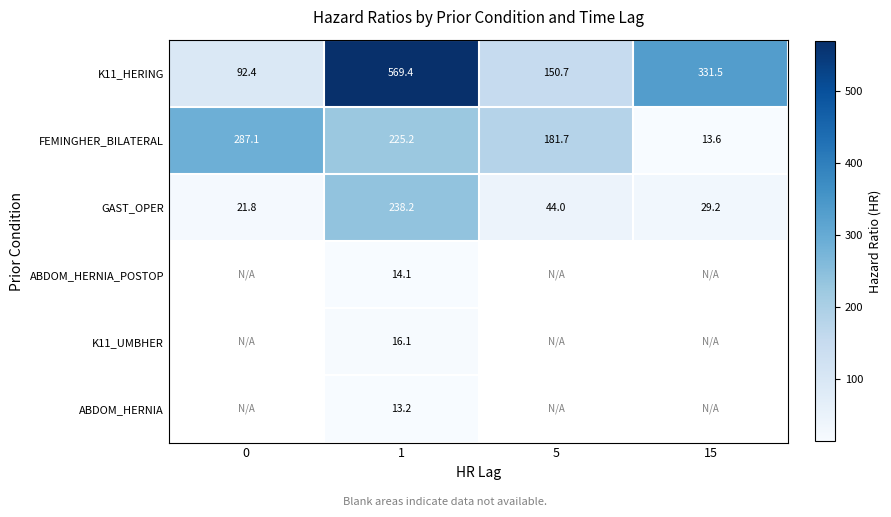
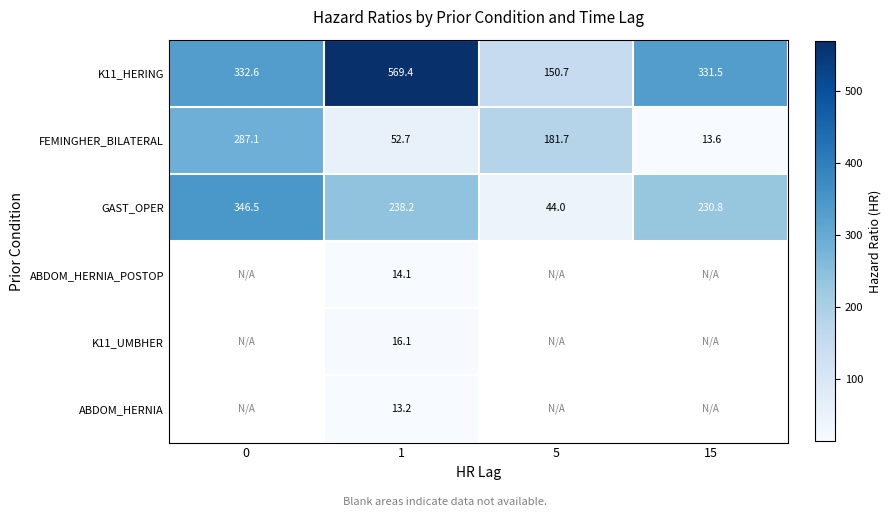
  {
    "K11_HERING": {
-     "0": 92.4,
+     "0": 332.6,
      "1": 569.4,
      "5": 150.7,
      "15": 331.5
    },
    "FEMINGHER_BILATERAL": {
      "0": 287.1,
-     "1": 225.2,
+     "1": 52.7,
      "5": 181.7,
      "15": 13.6
    },
    "GAST_OPER": {
-     "0": 21.8,
+     "0": 346.5,
      "1": 238.2,
      "5": 44.0,
-     "15": 29.2
+     "15": 230.8
    },
    "ABDOM_HERNIA_POSTOP": {
      "1": 14.1
    },
    "K11_UMBHER": {
      "1": 16.1
    },
    "ABDOM_HERNIA": {
      "1": 13.2
    }
  }
